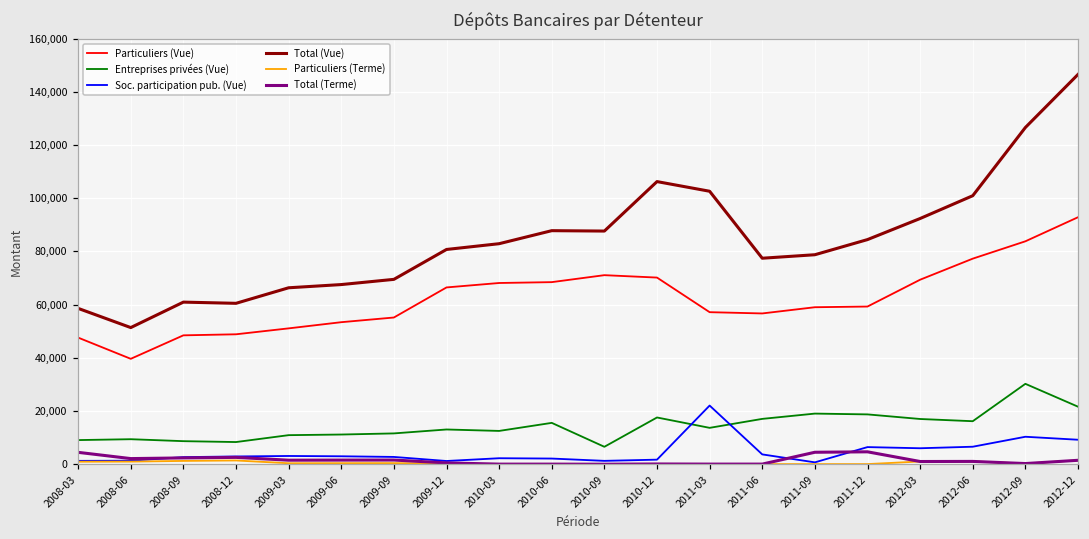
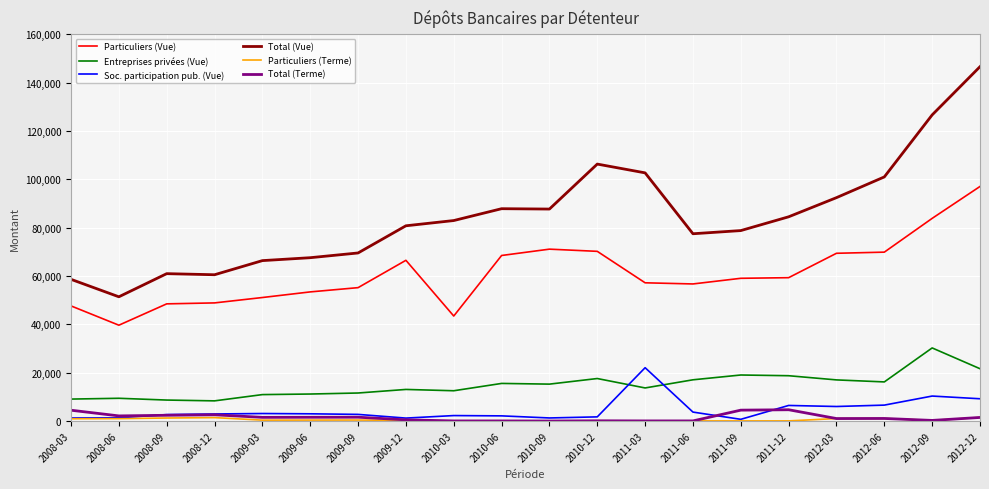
  {
    "Particuliers (Vue)": {
      "2008-03": "48,000",
      "2008-06": "40,000",
      "2008-09": "48,000",
      "2008-12": "49,000",
      "2009-03": "51,000",
      "2009-06": "53,000",
      "2009-09": "55,000",
      "2009-12": "66,000",
-     "2010-03": "68,000",
+     "2010-03": "43,000",
      "2010-06": "68,000",
      "2010-09": "71,000",
      "2010-12": "70,000",
      "2011-03": "57,000",
      "2011-06": "57,000",
      "2011-09": "59,000",
      "2011-12": "59,000",
      "2012-03": "69,000",
-     "2012-06": "77,000",
+     "2012-06": "70,000",
      "2012-09": "84,000",
-     "2012-12": "93,000"
+     "2012-12": "97,000"
    },
    "Entreprises privées (Vue)": {
      "2008-03": "9,000",
      "2008-06": "9,000",
      "2008-09": "9,000",
      "2008-12": "8,000",
      "2009-03": "11,000",
      "2009-06": "11,000",
      "2009-09": "12,000",
      "2009-12": "13,000",
      "2010-03": "13,000",
      "2010-06": "16,000",
-     "2010-09": "7,000",
+     "2010-09": "15,000",
      "2010-12": "18,000",
      "2011-03": "14,000",
      "2011-06": "17,000",
      "2011-09": "19,000",
      "2011-12": "19,000",
      "2012-03": "17,000",
      "2012-06": "16,000",
      "2012-09": "30,000",
      "2012-12": "22,000"
    },
    "Soc. participation pub. (Vue)": {
      "2009-03": "3,000",
      "2009-06": "3,000",
      "2009-09": "3,000",
      "2010-03": "2,000",
      "2010-06": "2,000",
      "2010-09": "1,000",
      "2010-12": "2,000",
      "2011-03": "22,000",
      "2011-06": "4,000",
      "2011-12": "6,000",
      "2012-03": "6,000",
      "2012-06": "7,000",
      "2012-09": "10,000",
      "2012-12": "9,000"
    },
    "Total (Vue)": {
      "2008-03": "59,000",
      "2008-06": "51,000",
      "2008-09": "61,000",
      "2008-12": "61,000",
      "2009-03": "66,000",
      "2009-06": "68,000",
      "2009-09": "70,000",
      "2009-12": "81,000",
      "2010-03": "83,000",
      "2010-06": "88,000",
      "2010-09": "88,000",
      "2010-12": "106,000",
      "2011-03": "103,000",
      "2011-06": "77,000",
      "2011-09": "79,000",
      "2011-12": "84,000",
      "2012-03": "92,000",
      "2012-06": "101,000",
      "2012-09": "127,000",
      "2012-12": "147,000"
    },
    "Particuliers (Terme)": {
      "2008-09": "1,000",
      "2008-12": "1,000",
      "2009-03": "0",
      "2009-06": "0",
      "2009-09": "0",
      "2011-12": "0"
    },
    "Total (Terme)": {
      "2008-03": "4,000",
      "2009-03": "2,000",
      "2009-06": "2,000",
      "2009-09": "2,000",
      "2011-09": "4,000",
      "2011-12": "5,000"
    }
  }
